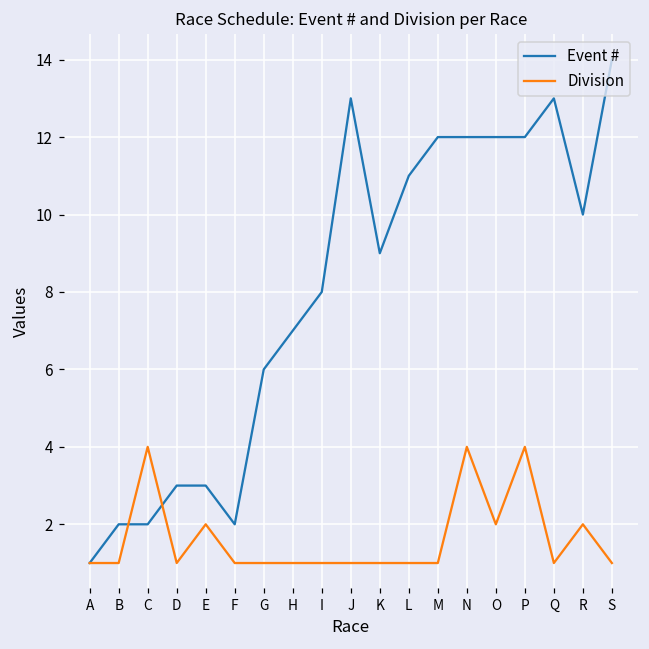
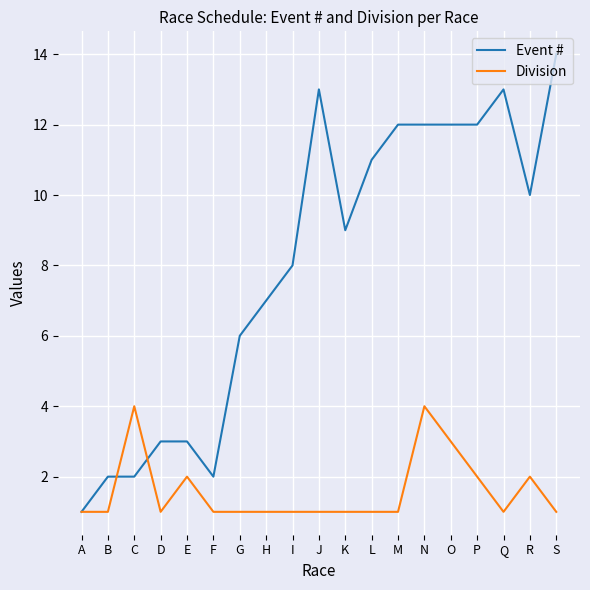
  {
    "Event #": {
      "B": 2,
      "C": 2,
      "D": 3,
      "E": 3,
      "F": 2,
      "G": 6,
      "H": 7,
      "I": 8,
      "J": 13,
      "K": 9,
      "L": 11,
      "M": 12,
      "N": 12,
      "O": 12,
      "P": 12,
      "Q": 13,
      "R": 10
    },
    "Division": {
      "B": 1,
      "C": 4,
      "D": 1,
      "E": 2,
      "F": 1,
      "G": 1,
      "H": 1,
      "I": 1,
      "J": 1,
      "K": 1,
      "L": 1,
      "M": 1,
      "N": 4,
-     "O": 2,
-     "P": 4,
+     "O": 3,
+     "P": 2,
      "Q": 1,
      "R": 2,
      "S": 1
    }
  }
